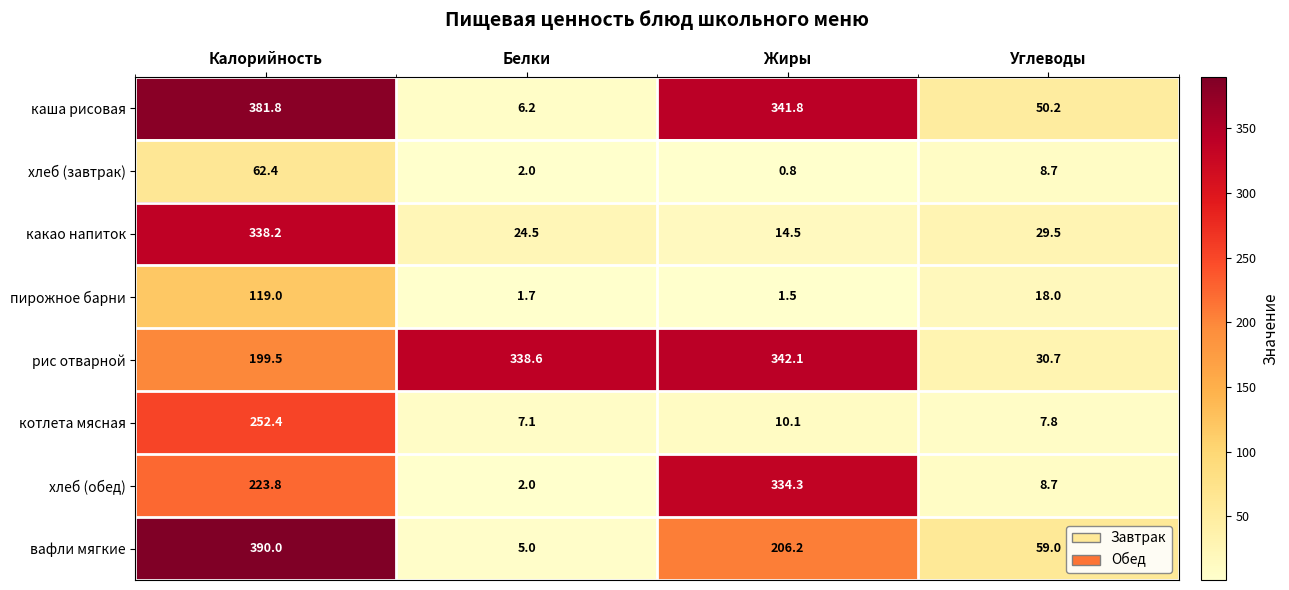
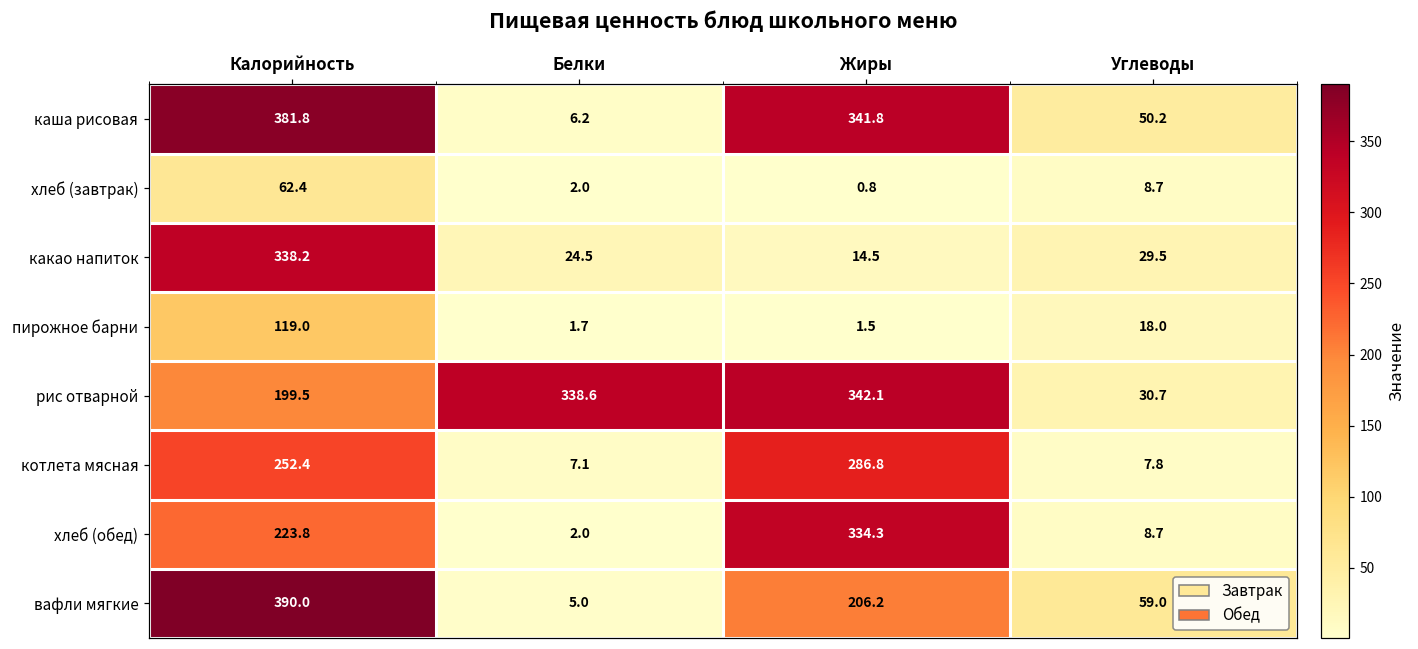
  {
    "каша рисовая": {
      "Калорийность": 381.8,
      "Белки": 6.2,
      "Жиры": 341.8,
      "Углеводы": 50.2
    },
    "хлеб (завтрак)": {
      "Калорийность": 62.4,
      "Белки": 2.0,
      "Жиры": 0.8,
      "Углеводы": 8.7
    },
    "какао напиток": {
      "Калорийность": 338.2,
      "Белки": 24.5,
      "Жиры": 14.5,
      "Углеводы": 29.5
    },
    "пирожное барни": {
      "Калорийность": 119.0,
      "Белки": 1.7,
      "Жиры": 1.5,
      "Углеводы": 18.0
    },
    "рис отварной": {
      "Калорийность": 199.5,
      "Белки": 338.6,
      "Жиры": 342.1,
      "Углеводы": 30.7
    },
    "котлета мясная": {
      "Калорийность": 252.4,
      "Белки": 7.1,
-     "Жиры": 10.1,
+     "Жиры": 286.8,
      "Углеводы": 7.8
    },
    "хлеб (обед)": {
      "Калорийность": 223.8,
      "Белки": 2.0,
      "Жиры": 334.3,
      "Углеводы": 8.7
    },
    "вафли мягкие": {
      "Калорийность": 390.0,
      "Белки": 5.0,
      "Жиры": 206.2,
      "Углеводы": 59.0
    }
  }
